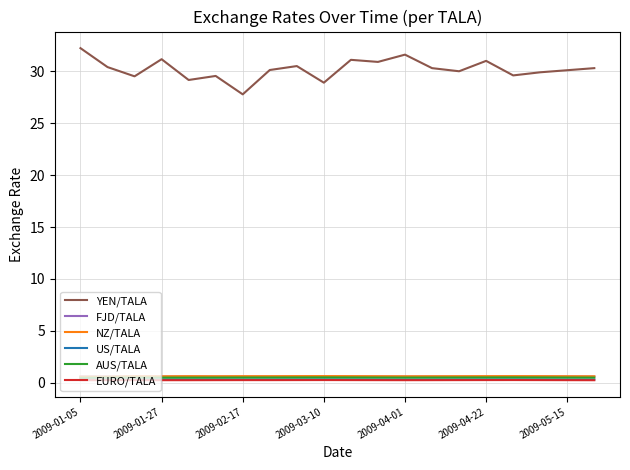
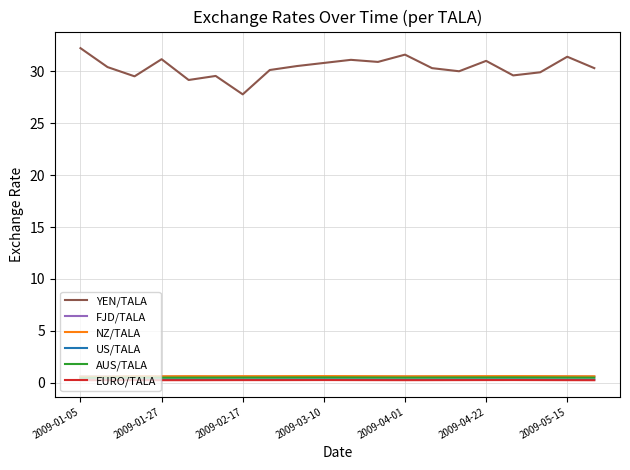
  {
    "YEN/TALA": {
      "2009-01-05": 32.2,
      "2009-01-27": 31.2,
      "2009-02-17": 27.8,
-     "2009-03-10": 28.9,
+     "2009-03-10": 30.8,
      "2009-04-01": 31.6,
      "2009-04-22": 31.0,
-     "2009-05-15": 30.1
+     "2009-05-15": 31.4
    }
  }
